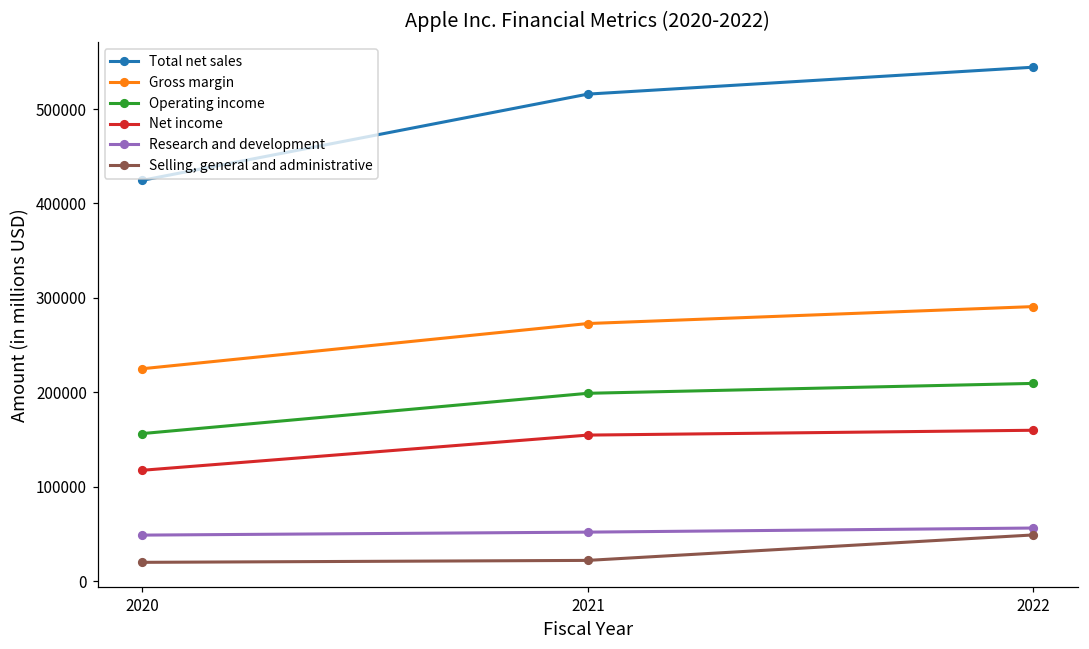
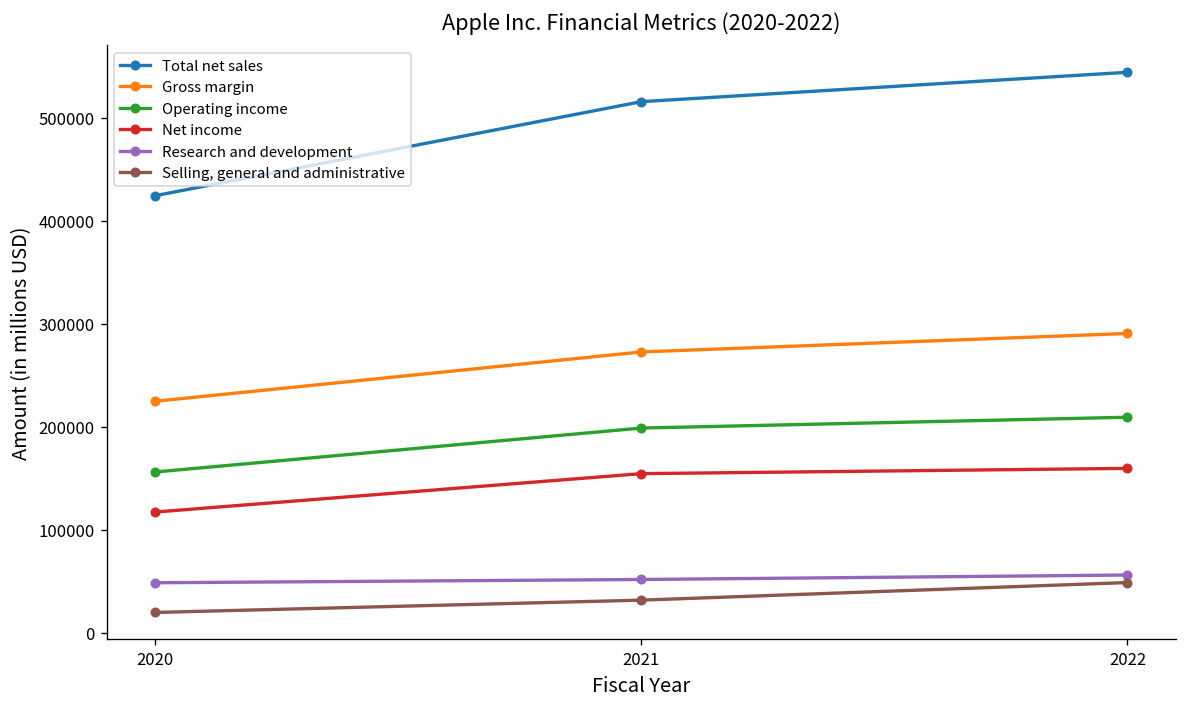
  {
    "Total net sales": {
      "2021": 520000,
      "2022": 540000
    },
    "Gross margin": {
      "2020": 220000,
      "2021": 270000,
      "2022": 290000
    },
    "Operating income": {
      "2020": 160000,
      "2021": 200000,
      "2022": 210000
    },
    "Net income": {
      "2020": 120000,
      "2021": 150000,
      "2022": 160000
    },
    "Research and development": {
      "2020": 50000,
      "2021": 50000,
      "2022": 60000
    },
    "Selling, general and administrative": {
      "2020": 20000,
-     "2021": 20000,
+     "2021": 30000,
      "2022": 50000
    }
  }
